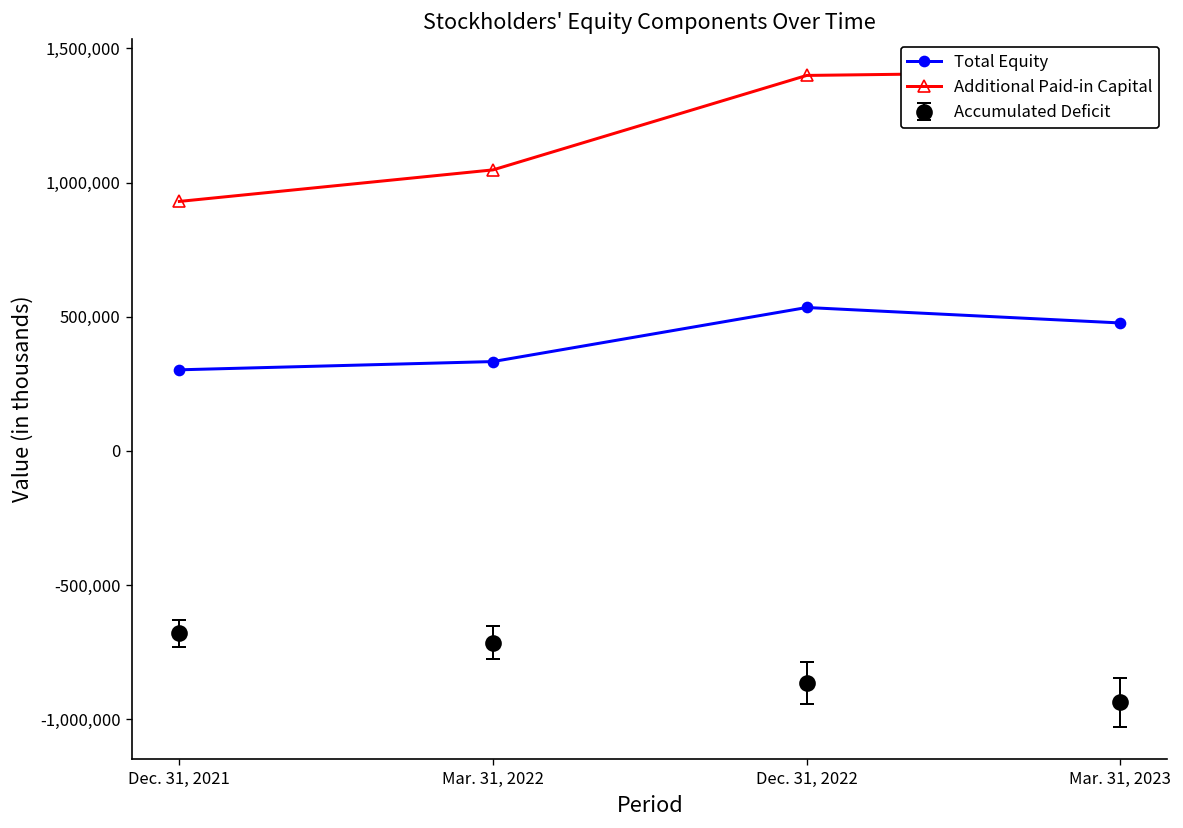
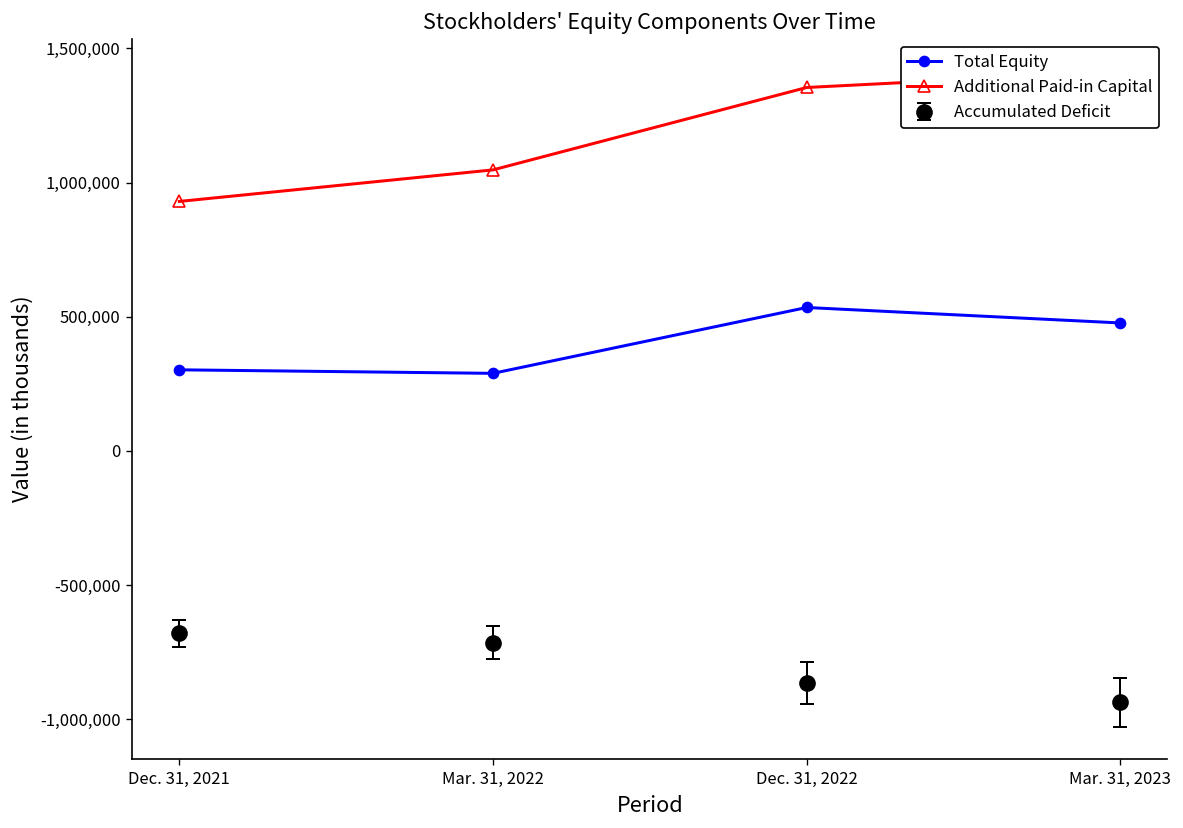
  {
    "Total Equity": {
      "Dec. 31, 2021": "300,000",
-     "Mar. 31, 2022": "330,000",
+     "Mar. 31, 2022": "290,000",
      "Dec. 31, 2022": "530,000",
      "Mar. 31, 2023": "480,000"
    },
    "Additional Paid-in Capital": {
      "Dec. 31, 2021": "930,000",
      "Mar. 31, 2022": "1,050,000",
-     "Dec. 31, 2022": "1,400,000"
+     "Dec. 31, 2022": "1,350,000"
    }
  }
